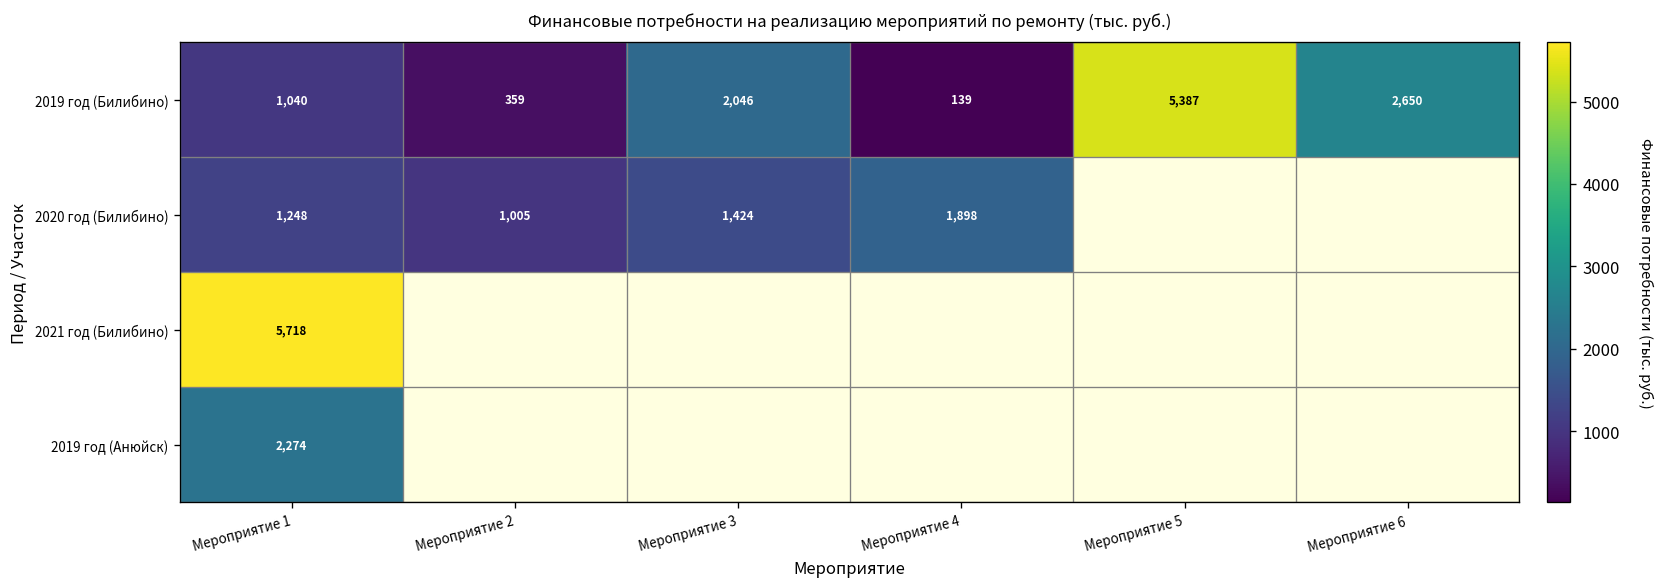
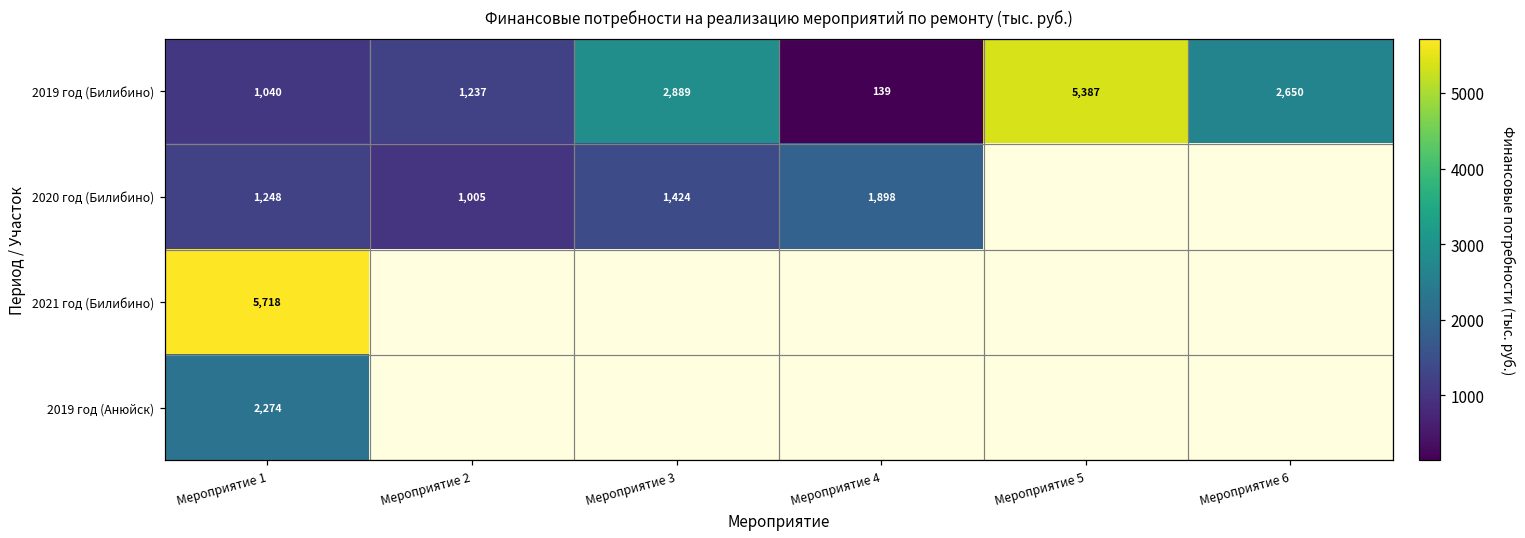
  {
    "2019 год (Билибино)": {
      "Мероприятие 1": "1,040",
-     "Мероприятие 2": "359",
-     "Мероприятие 3": "2,046",
+     "Мероприятие 2": "1,237",
+     "Мероприятие 3": "2,889",
      "Мероприятие 4": "139",
      "Мероприятие 5": "5,387",
      "Мероприятие 6": "2,650"
    },
    "2020 год (Билибино)": {
      "Мероприятие 1": "1,248",
      "Мероприятие 2": "1,005",
      "Мероприятие 3": "1,424",
      "Мероприятие 4": "1,898"
    },
    "2021 год (Билибино)": {
      "Мероприятие 1": "5,718"
    },
    "2019 год (Анюйск)": {
      "Мероприятие 1": "2,274"
    }
  }
